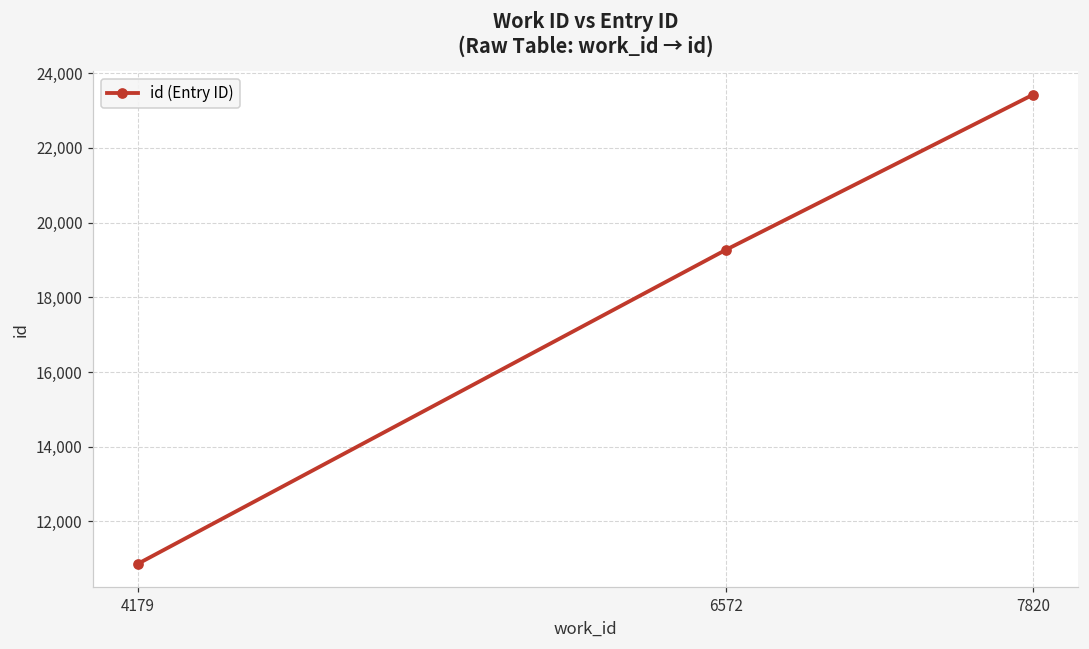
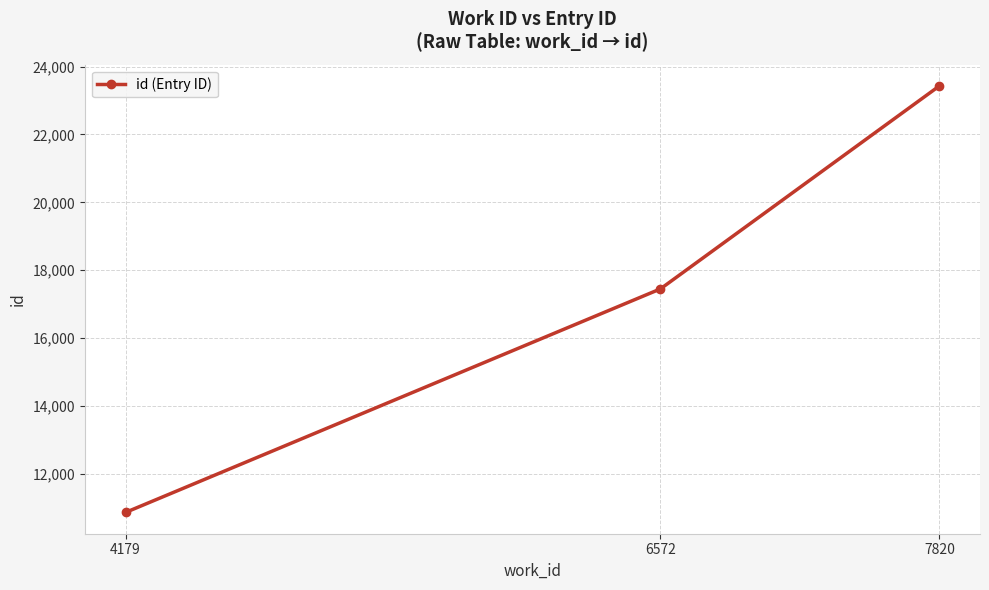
  {
    "4179": "10,900",
-   "6572": "19,300",
+   "6572": "17,500",
    "7820": "23,400"
  }
